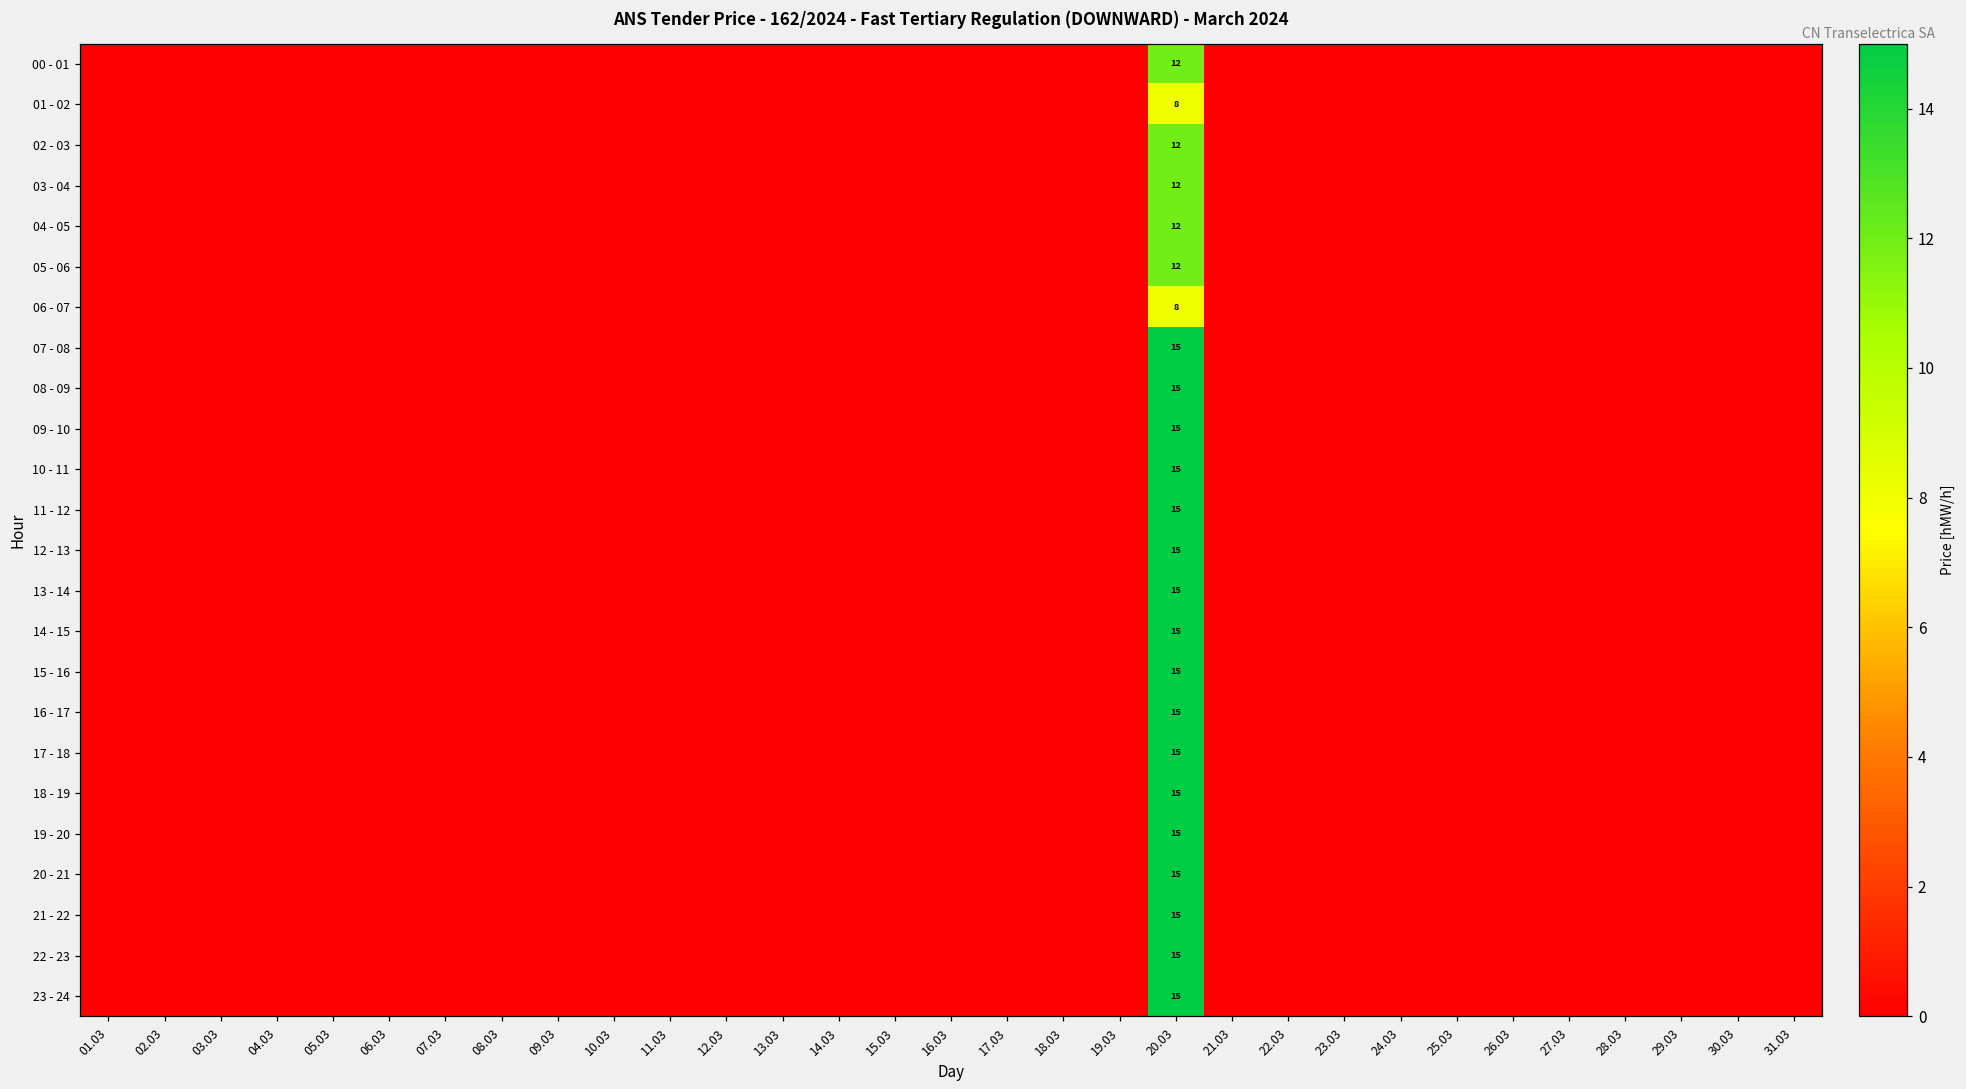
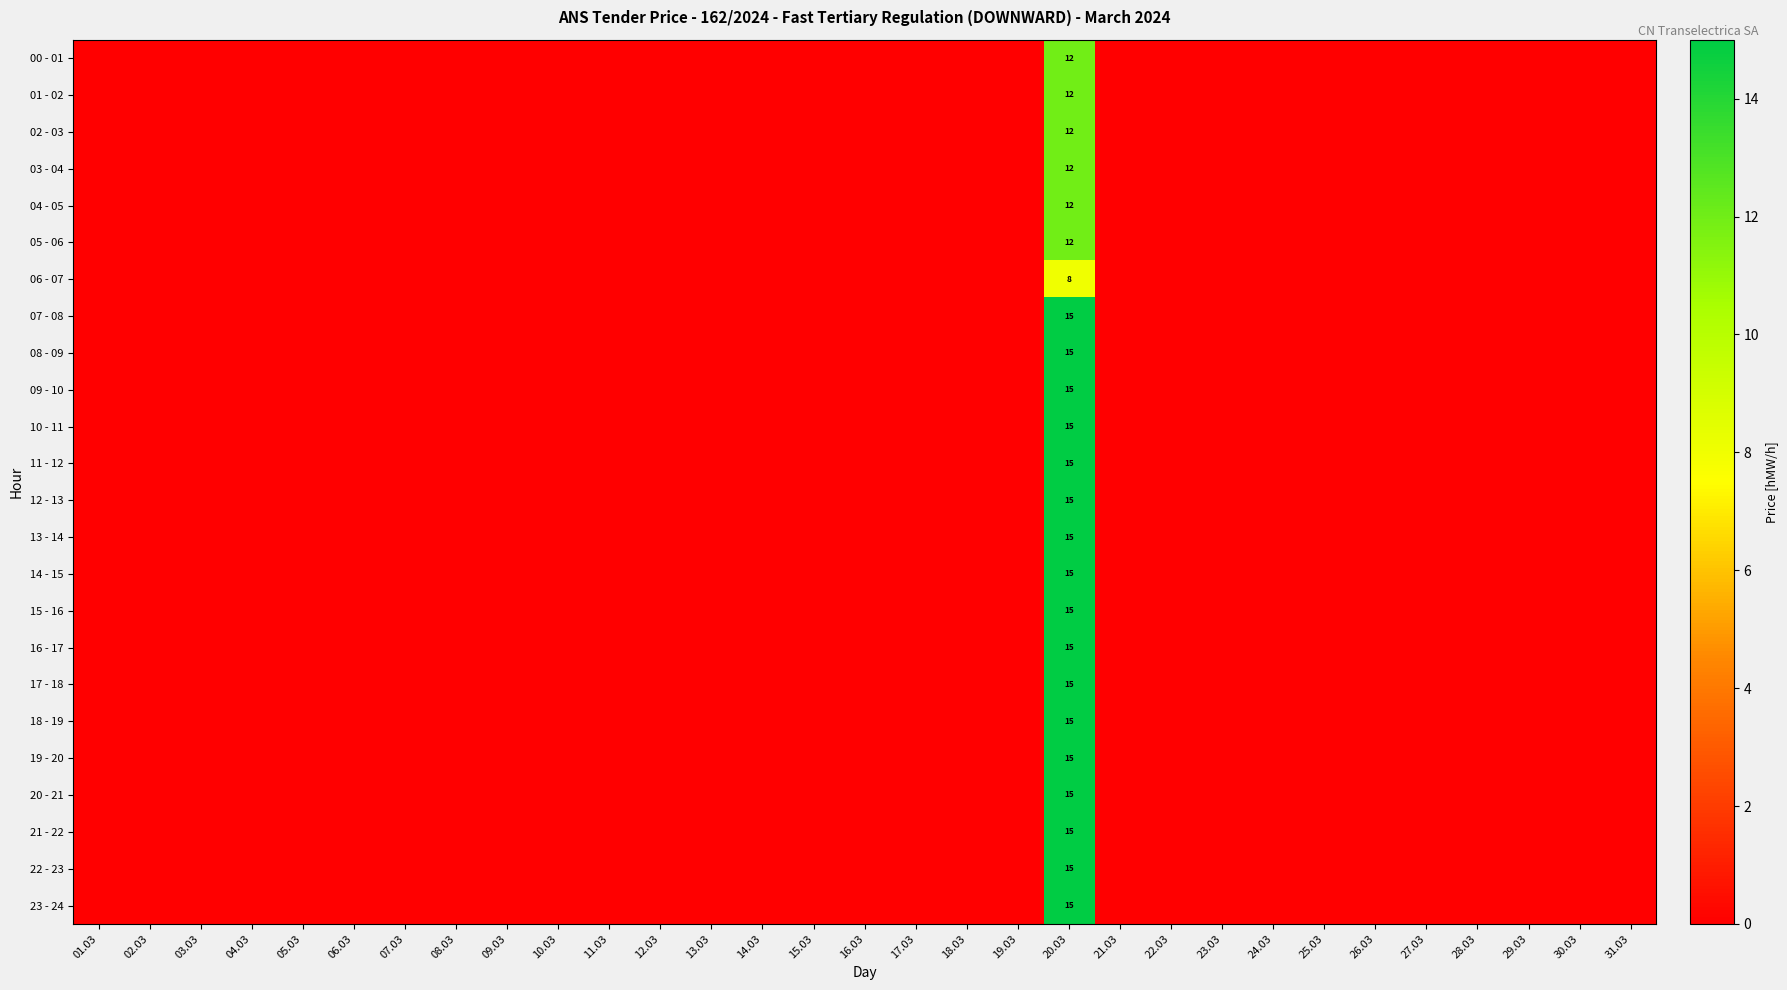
  {
    "00 - 01": {
      "20.03": 12
    },
    "01 - 02": {
-     "20.03": 8
+     "20.03": 12
    },
    "02 - 03": {
      "20.03": 12
    },
    "03 - 04": {
      "20.03": 12
    },
    "04 - 05": {
      "20.03": 12
    },
    "05 - 06": {
      "20.03": 12
    },
    "06 - 07": {
      "20.03": 8
    },
    "07 - 08": {
      "20.03": 15
    },
    "08 - 09": {
      "20.03": 15
    },
    "09 - 10": {
      "20.03": 15
    },
    "10 - 11": {
      "20.03": 15
    },
    "11 - 12": {
      "20.03": 15
    },
    "12 - 13": {
      "20.03": 15
    },
    "13 - 14": {
      "20.03": 15
    },
    "14 - 15": {
      "20.03": 15
    },
    "15 - 16": {
      "20.03": 15
    },
    "16 - 17": {
      "20.03": 15
    },
    "17 - 18": {
      "20.03": 15
    },
    "18 - 19": {
      "20.03": 15
    },
    "19 - 20": {
      "20.03": 15
    },
    "20 - 21": {
      "20.03": 15
    },
    "21 - 22": {
      "20.03": 15
    },
    "22 - 23": {
      "20.03": 15
    },
    "23 - 24": {
      "20.03": 15
    }
  }
